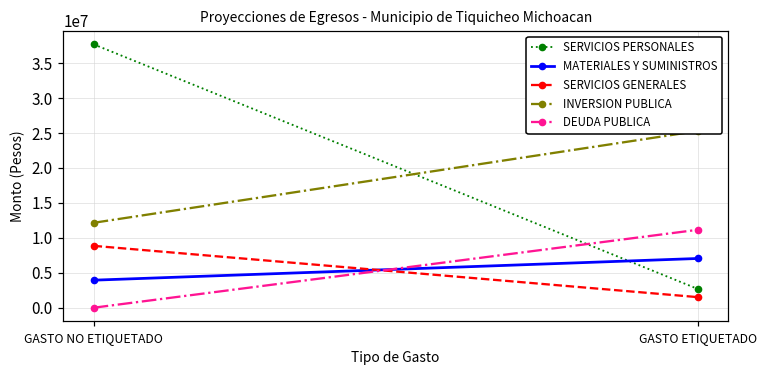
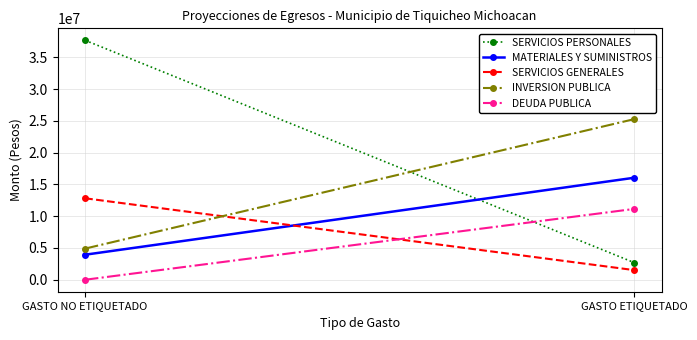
  {
    "SERVICIOS PERSONALES": {
      "GASTO NO ETIQUETADO": 38000000,
      "GASTO ETIQUETADO": 3000000
    },
    "MATERIALES Y SUMINISTROS": {
      "GASTO NO ETIQUETADO": 4000000,
-     "GASTO ETIQUETADO": 7000000
+     "GASTO ETIQUETADO": 16000000
    },
    "SERVICIOS GENERALES": {
-     "GASTO NO ETIQUETADO": 9000000,
+     "GASTO NO ETIQUETADO": 13000000,
      "GASTO ETIQUETADO": 2000000
    },
    "INVERSION PUBLICA": {
-     "GASTO NO ETIQUETADO": 12000000,
+     "GASTO NO ETIQUETADO": 5000000,
      "GASTO ETIQUETADO": 25000000
    },
    "DEUDA PUBLICA": {
      "GASTO NO ETIQUETADO": 0,
      "GASTO ETIQUETADO": 11000000
    }
  }
